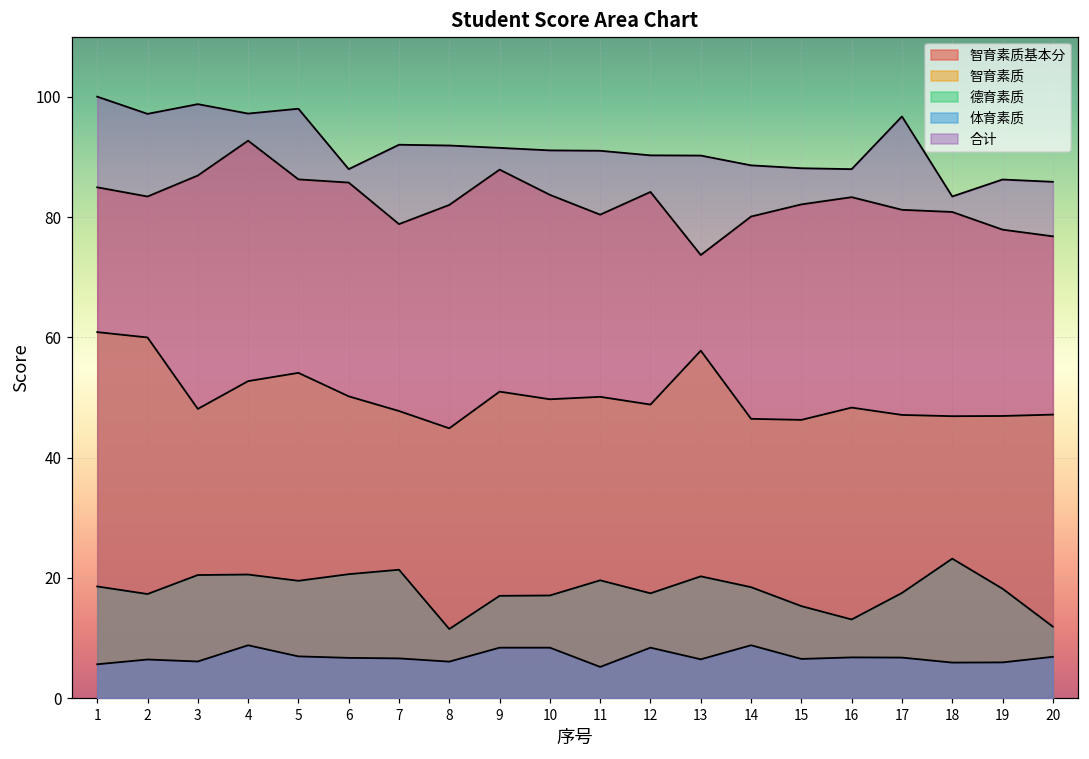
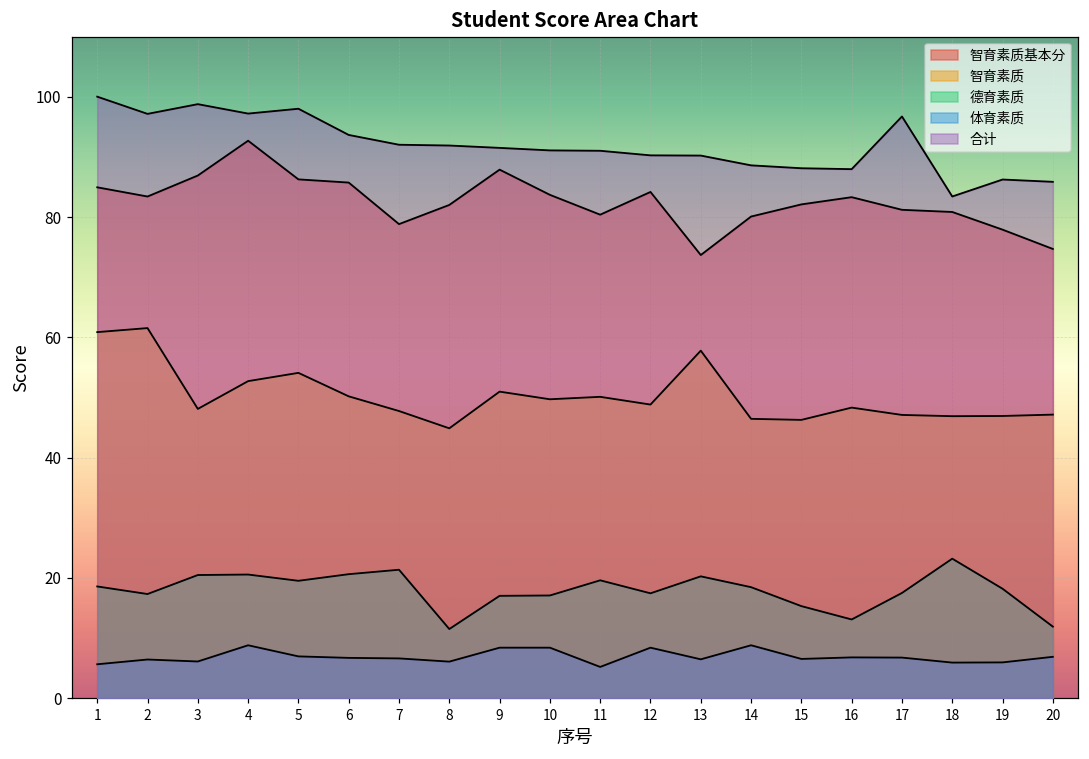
  {
    "智育素质基本分": {
      "1": 85,
      "2": 83,
      "3": 87,
      "4": 93,
      "5": 86,
      "6": 86,
      "7": 79,
      "8": 82,
      "9": 88,
      "10": 84,
      "11": 80,
      "12": 84,
      "13": 74,
      "14": 80,
      "15": 82,
      "16": 83,
      "17": 81,
      "18": 81,
      "19": 78,
-     "20": 77
+     "20": 75
    },
    "智育素质": {
      "1": 61,
-     "2": 60,
+     "2": 62,
      "3": 48,
      "4": 53,
      "5": 54,
      "6": 50,
      "7": 48,
      "8": 45,
      "9": 51,
      "10": 50,
      "11": 50,
      "12": 49,
      "13": 58,
      "14": 46,
      "15": 46,
      "16": 48,
      "17": 47,
      "18": 47,
      "19": 47,
      "20": 47
    },
    "德育素质": {
      "1": 19,
      "2": 17,
      "3": 20,
      "4": 21,
      "5": 20,
      "6": 21,
      "7": 21,
      "8": 12,
      "9": 17,
      "10": 17,
      "11": 20,
      "12": 17,
      "13": 20,
      "14": 18,
      "15": 15,
      "16": 13,
      "17": 18,
      "18": 23,
      "19": 18,
      "20": 12
    },
    "体育素质": {
      "1": 6,
      "2": 6,
      "3": 6,
      "4": 9,
      "5": 7,
      "6": 7,
      "7": 7,
      "8": 6,
      "9": 8,
      "10": 8,
      "11": 5,
      "12": 8,
      "13": 6,
      "14": 9,
      "15": 7,
      "16": 7,
      "17": 7,
      "18": 6,
      "19": 6,
      "20": 7
    },
    "合计": {
      "1": 100,
      "2": 97,
      "3": 99,
      "4": 97,
      "5": 98,
-     "6": 88,
+     "6": 94,
      "7": 92,
      "8": 92,
      "9": 92,
      "10": 91,
      "11": 91,
      "12": 90,
      "13": 90,
      "14": 89,
      "15": 88,
      "16": 88,
      "17": 97,
      "18": 83,
      "19": 86,
      "20": 86
    }
  }
